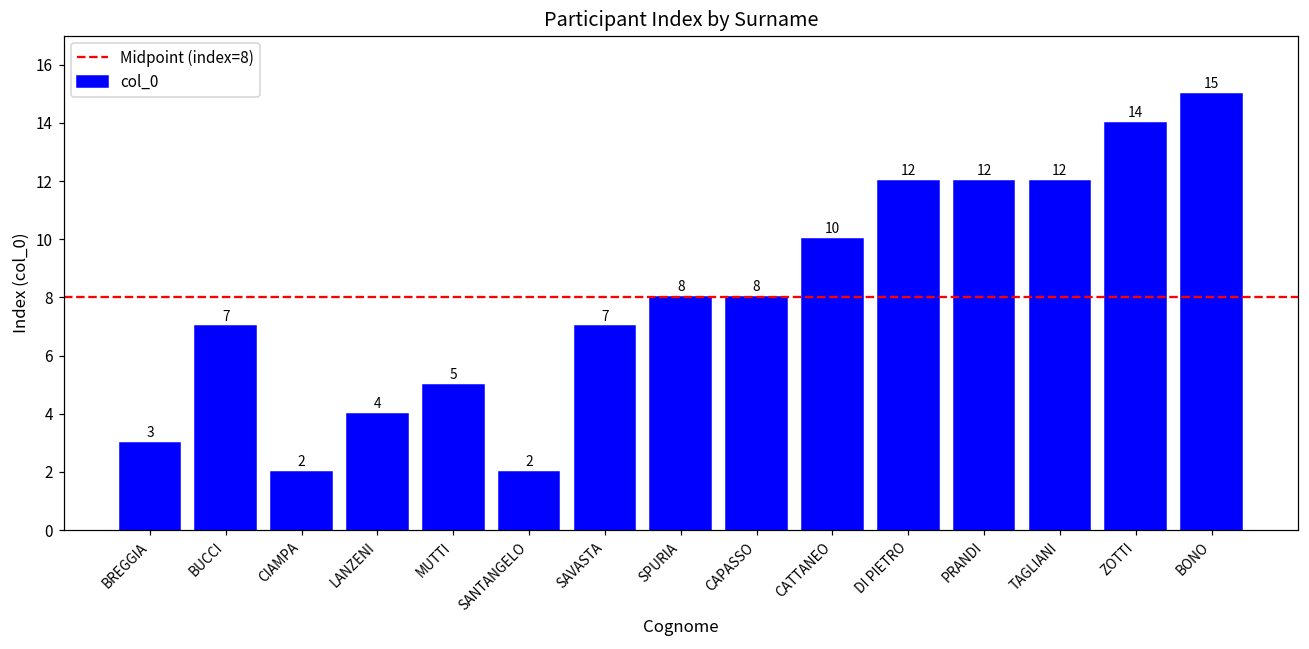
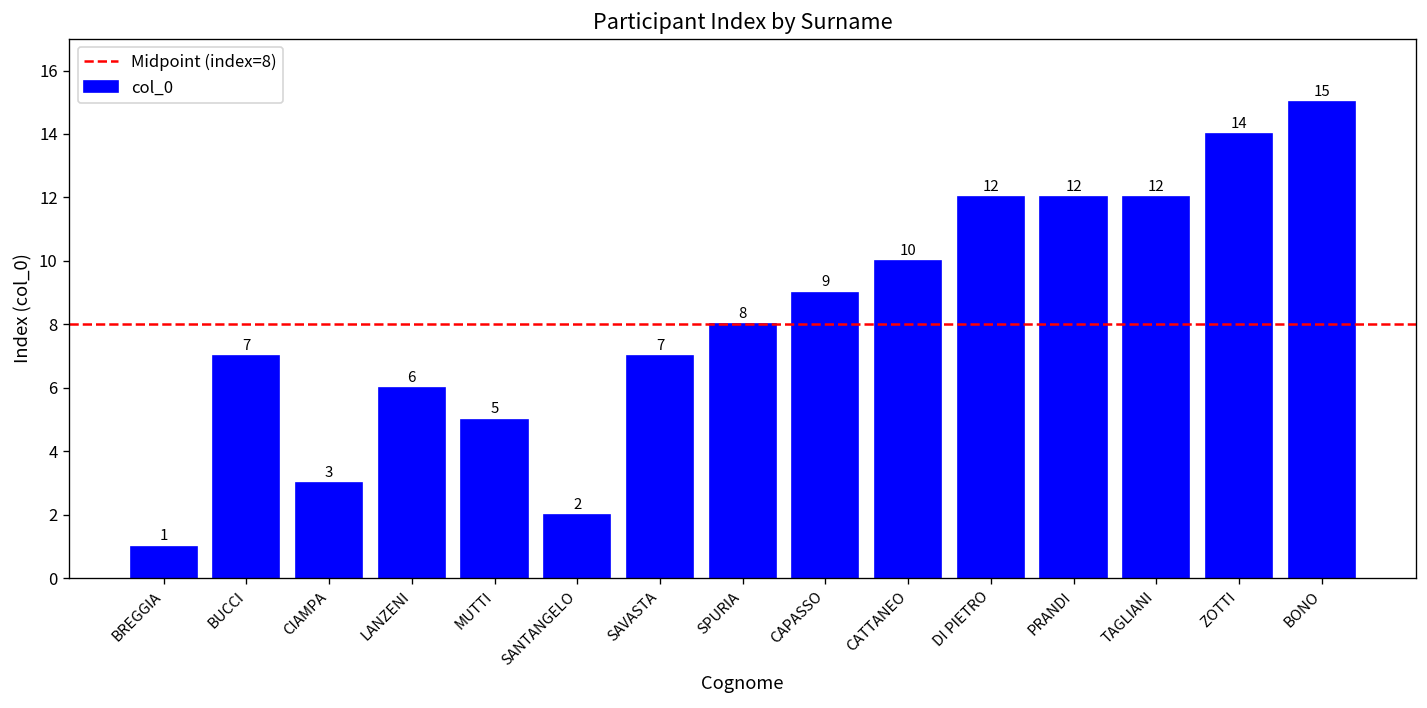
  {
-   "BREGGIA": 3,
+   "BREGGIA": 1,
    "BUCCI": 7,
-   "CIAMPA": 2,
-   "LANZENI": 4,
+   "CIAMPA": 3,
+   "LANZENI": 6,
    "MUTTI": 5,
    "SANTANGELO": 2,
    "SAVASTA": 7,
    "SPURIA": 8,
-   "CAPASSO": 8,
+   "CAPASSO": 9,
    "CATTANEO": 10,
    "DI PIETRO": 12,
    "PRANDI": 12,
    "TAGLIANI": 12,
    "ZOTTI": 14,
    "BONO": 15
  }
